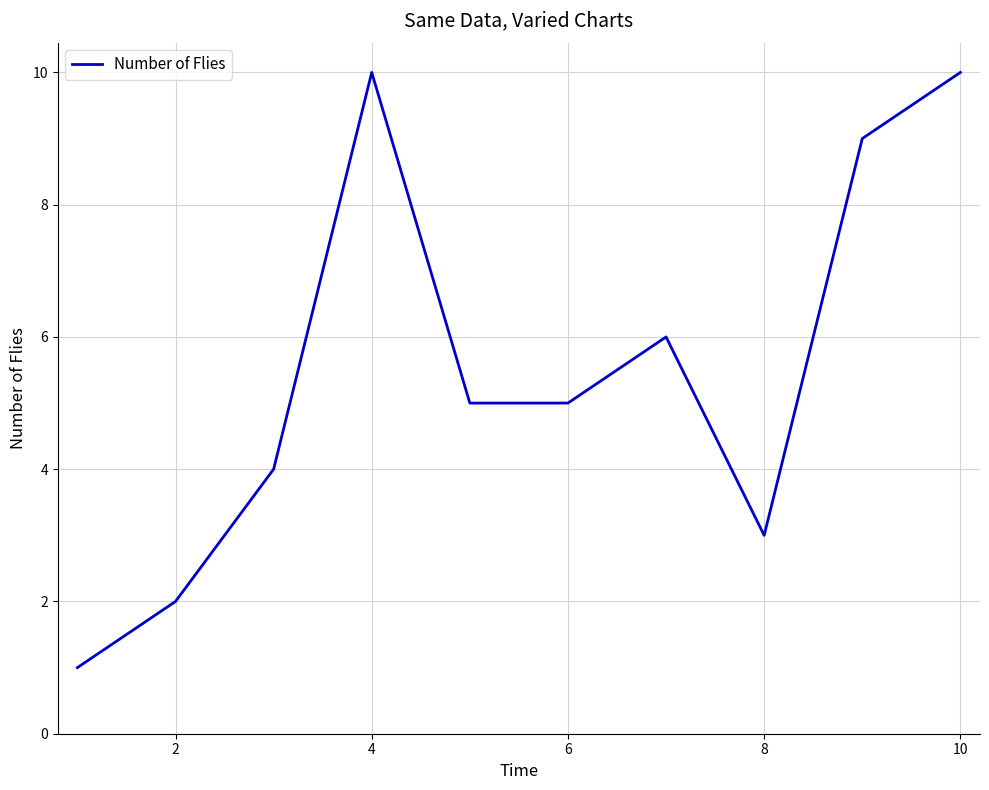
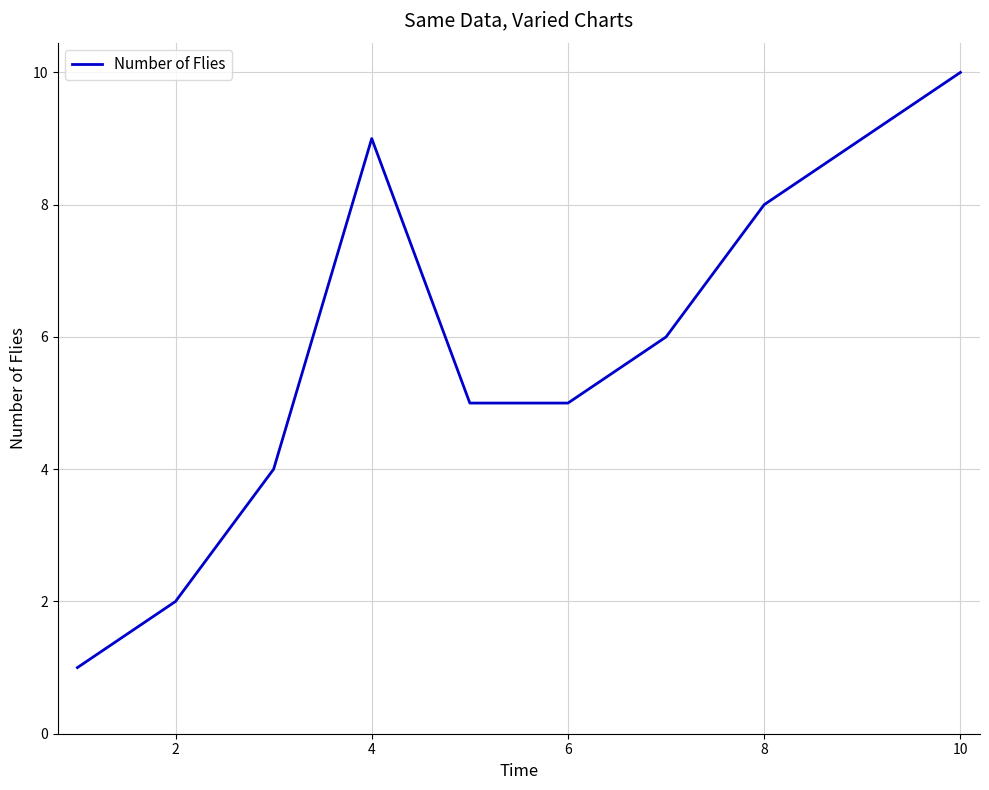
  {
    "2": 2,
-   "4": 10,
+   "4": 9,
    "6": 5,
-   "8": 3,
+   "8": 8,
    "10": 10
  }
